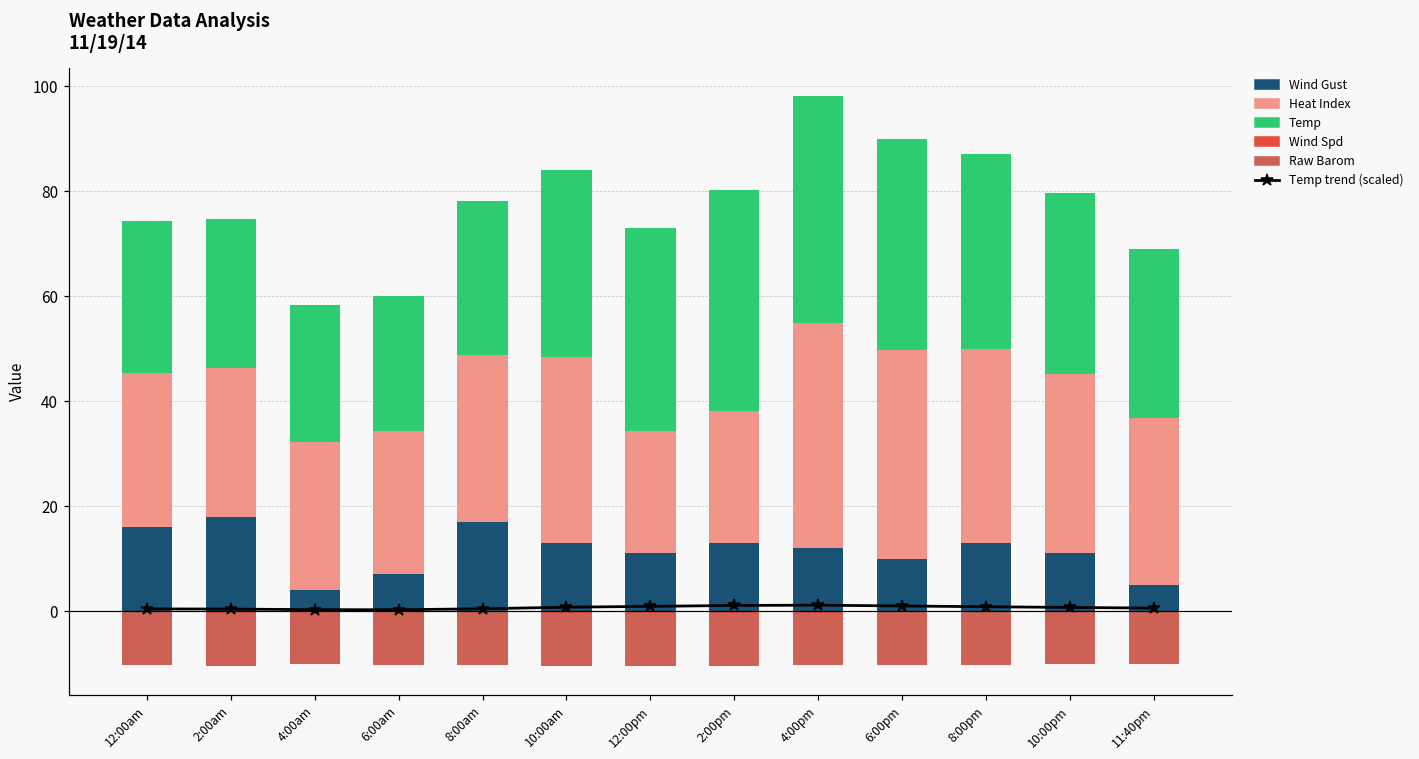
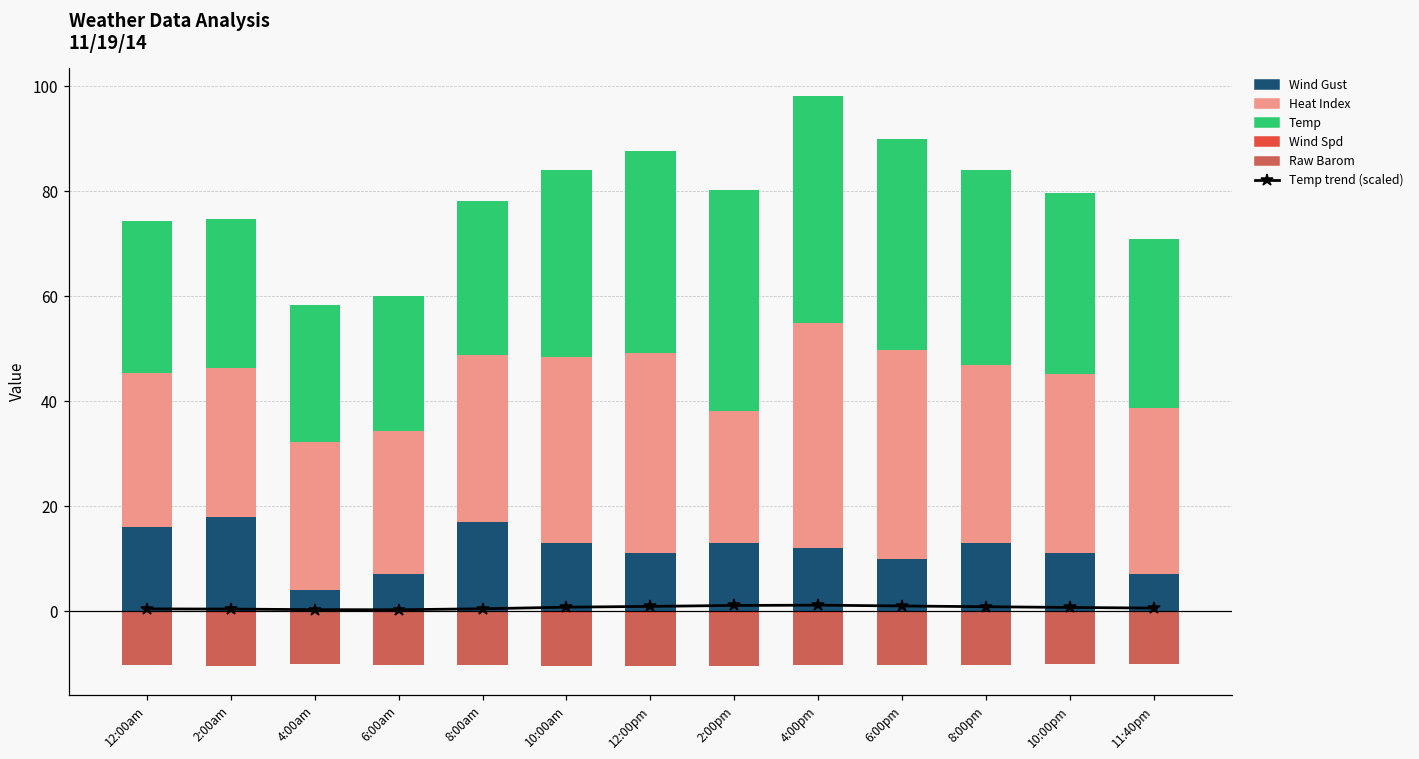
  {
    "Temp trend (scaled)": {
      "12:00am": 0,
      "2:00am": 0,
      "4:00am": 0,
      "6:00am": 0,
      "8:00am": 0,
      "10:00am": 1,
      "12:00pm": 1,
      "2:00pm": 1,
      "4:00pm": 1,
      "6:00pm": 1,
      "8:00pm": 1,
      "10:00pm": 1,
      "11:40pm": 1
    },
    "Wind Gust": {
      "12:00am": 16,
      "2:00am": 18,
      "4:00am": 4,
      "6:00am": 7,
      "8:00am": 17,
      "10:00am": 13,
      "12:00pm": 11,
      "2:00pm": 13,
      "4:00pm": 12,
      "6:00pm": 10,
      "8:00pm": 13,
      "10:00pm": 11,
-     "11:40pm": 5
+     "11:40pm": 7
    },
    "Heat Index": {
      "12:00am": 29,
      "2:00am": 28,
      "4:00am": 28,
      "6:00am": 27,
      "8:00am": 32,
      "10:00am": 36,
-     "12:00pm": 23,
+     "12:00pm": 38,
      "2:00pm": 25,
      "4:00pm": 43,
      "6:00pm": 40,
-     "8:00pm": 37,
+     "8:00pm": 34,
      "10:00pm": 34,
      "11:40pm": 32
    },
    "Temp": {
      "12:00am": 29,
      "2:00am": 28,
      "4:00am": 26,
      "6:00am": 26,
      "8:00am": 29,
      "10:00am": 36,
      "12:00pm": 39,
      "2:00pm": 42,
      "4:00pm": 43,
      "6:00pm": 40,
      "8:00pm": 37,
      "10:00pm": 35,
      "11:40pm": 32
    }
  }
